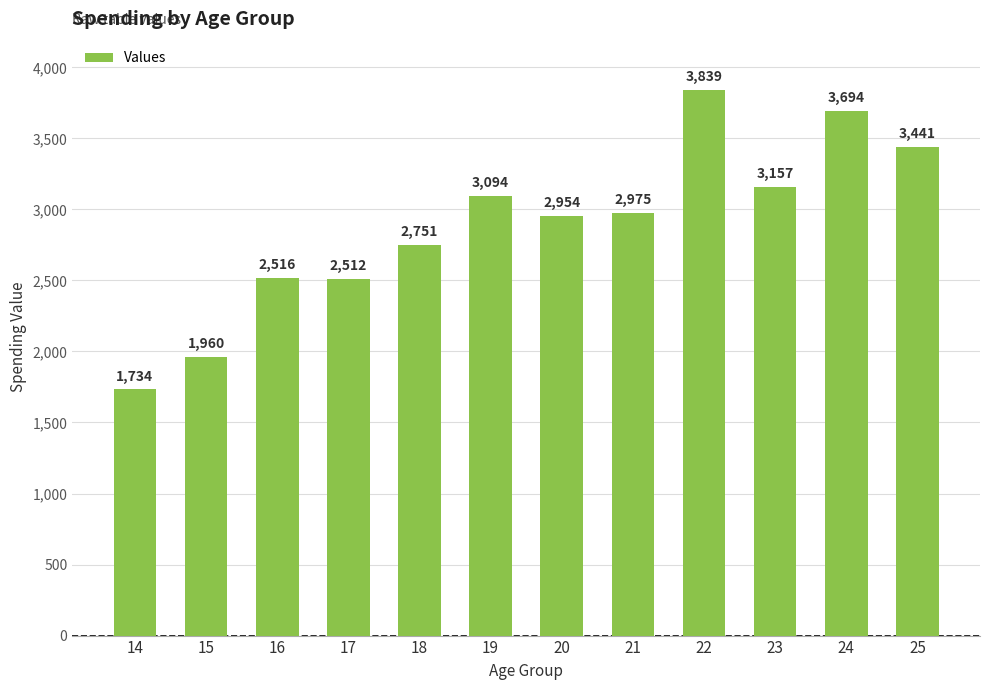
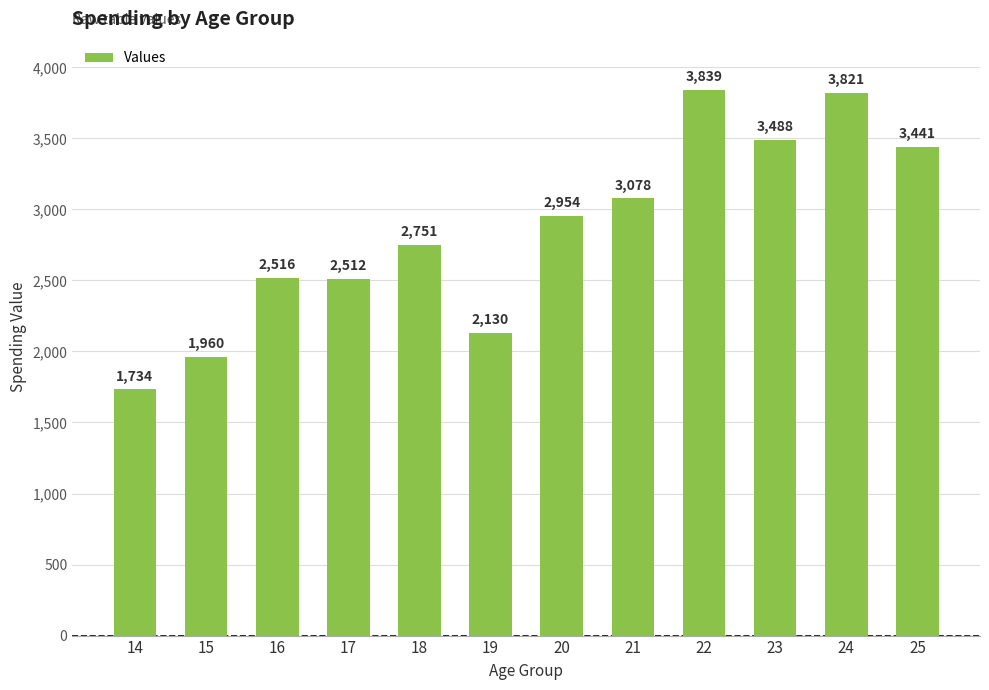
  {
    "14": "1,734",
    "15": "1,960",
    "16": "2,516",
    "17": "2,512",
    "18": "2,751",
-   "19": "3,094",
+   "19": "2,130",
    "20": "2,954",
-   "21": "2,975",
+   "21": "3,078",
    "22": "3,839",
-   "23": "3,157",
-   "24": "3,694",
+   "23": "3,488",
+   "24": "3,821",
    "25": "3,441"
  }
